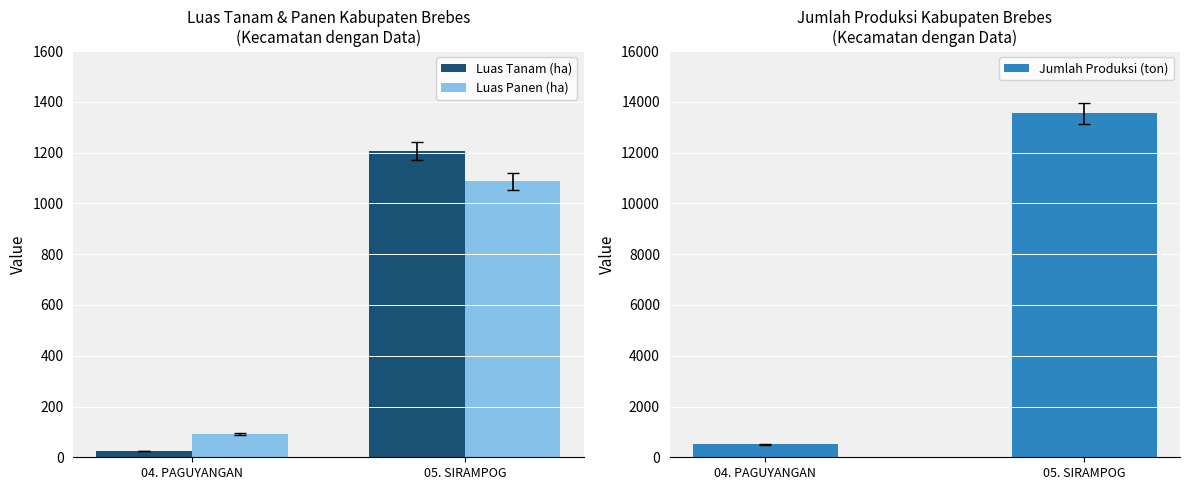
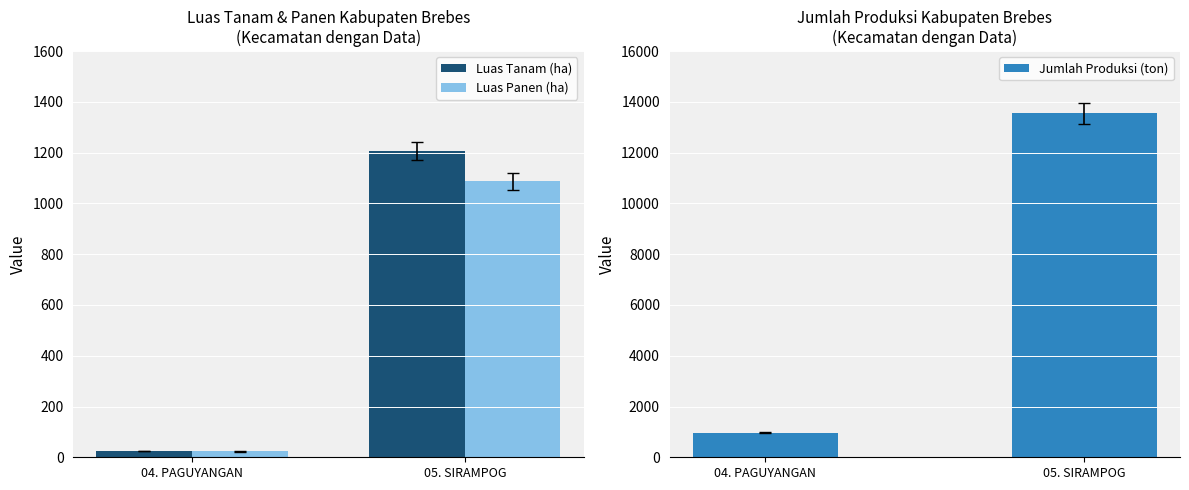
  {
    "Luas Tanam & Panen Kabupaten Brebes (Kecamatan dengan Data)": {
      "Luas Tanam (ha)": {
        "04. PAGUYANGAN": 20,
        "05. SIRAMPOG": 1210
      },
      "Luas Panen (ha)": {
-       "04. PAGUYANGAN": 90,
+       "04. PAGUYANGAN": 20,
        "05. SIRAMPOG": 1090
      }
    },
    "Jumlah Produksi Kabupaten Brebes (Kecamatan dengan Data)": {
      "Jumlah Produksi (ton)": {
-       "04. PAGUYANGAN": 500,
+       "04. PAGUYANGAN": 1000,
        "05. SIRAMPOG": 13600
      }
    }
  }
